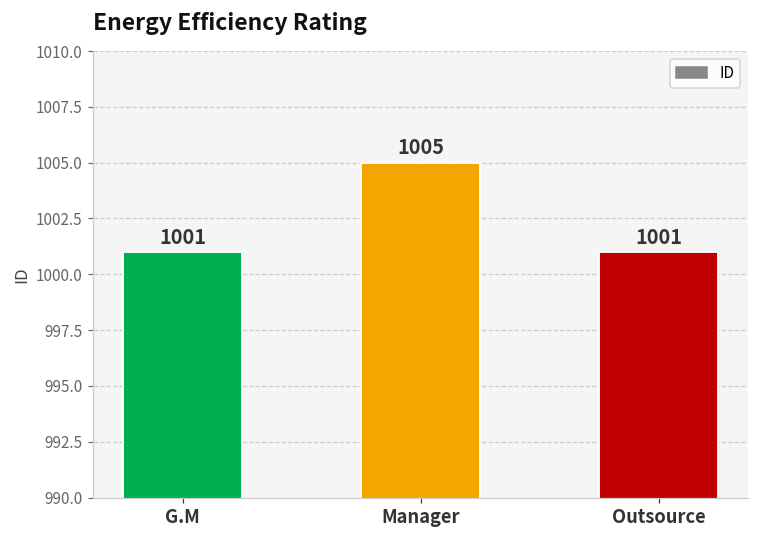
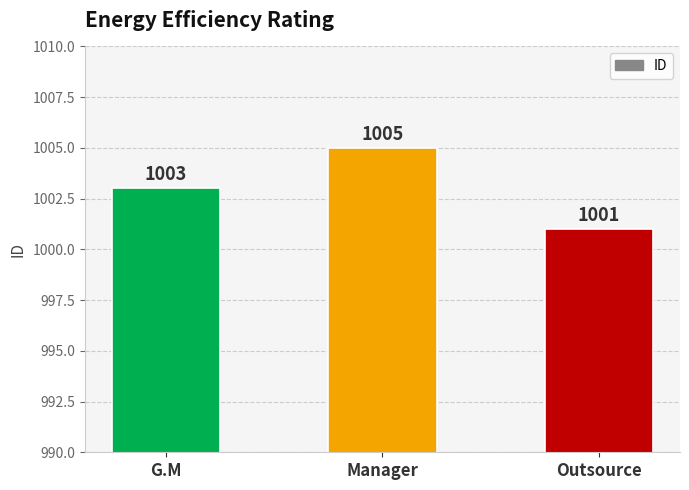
  {
-   "G.M": 1001,
+   "G.M": 1003,
    "Manager": 1005,
    "Outsource": 1001
  }
